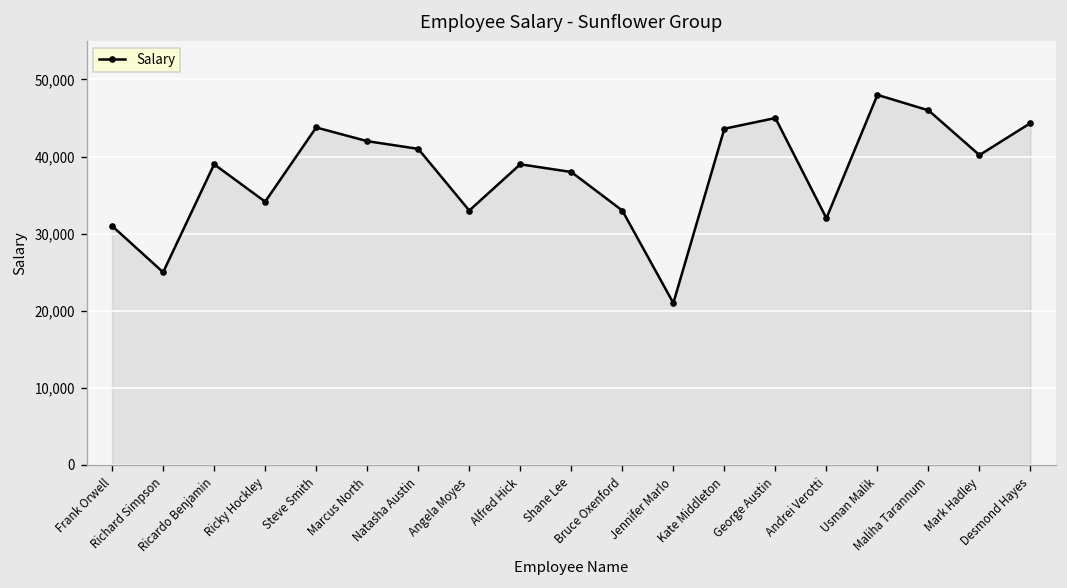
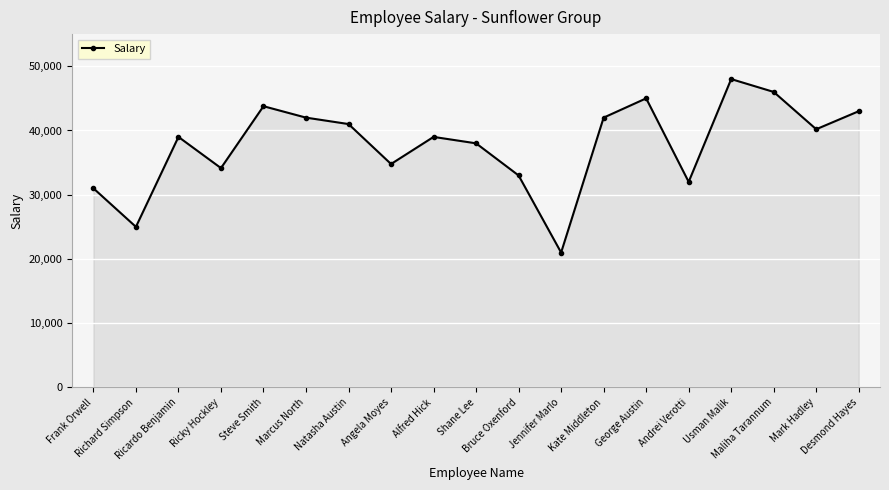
  {
    "Frank Orwell": "31,000",
    "Richard Simpson": "25,000",
    "Ricardo Benjamin": "39,000",
    "Ricky Hockley": "34,000",
    "Steve Smith": "44,000",
    "Marcus North": "42,000",
    "Natasha Austin": "41,000",
-   "Angela Moyes": "33,000",
+   "Angela Moyes": "35,000",
    "Alfred Hick": "39,000",
    "Shane Lee": "38,000",
    "Bruce Oxenford": "33,000",
    "Jennifer Marlo": "21,000",
-   "Kate Middleton": "44,000",
+   "Kate Middleton": "42,000",
    "George Austin": "45,000",
    "Andrei Verotti": "32,000",
    "Usman Malik": "48,000",
    "Maliha Tarannum": "46,000",
    "Mark Hadley": "40,000",
-   "Desmond Hayes": "44,000"
+   "Desmond Hayes": "43,000"
  }
